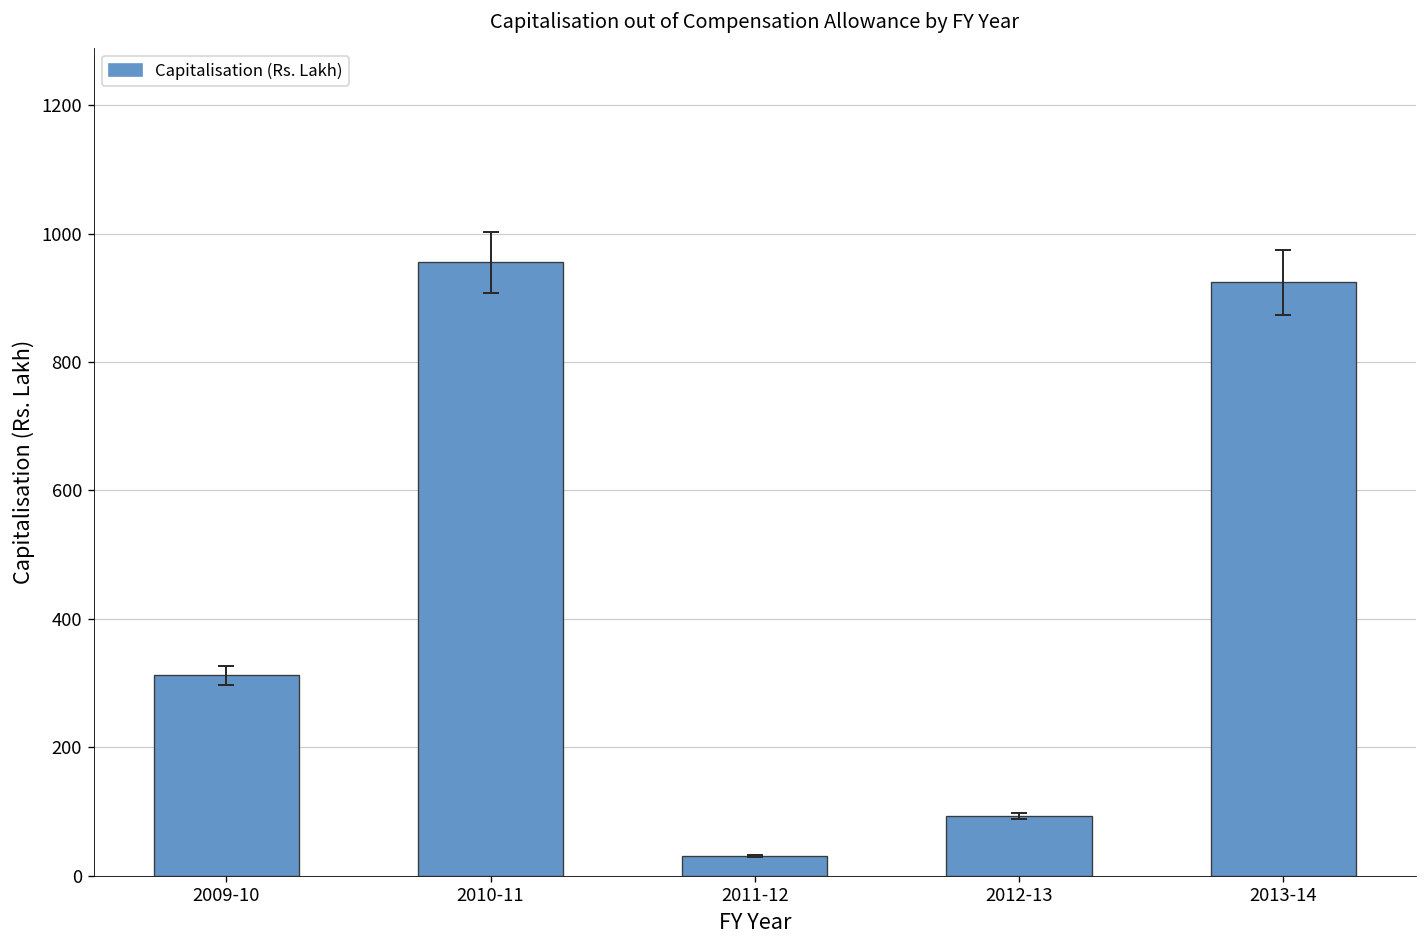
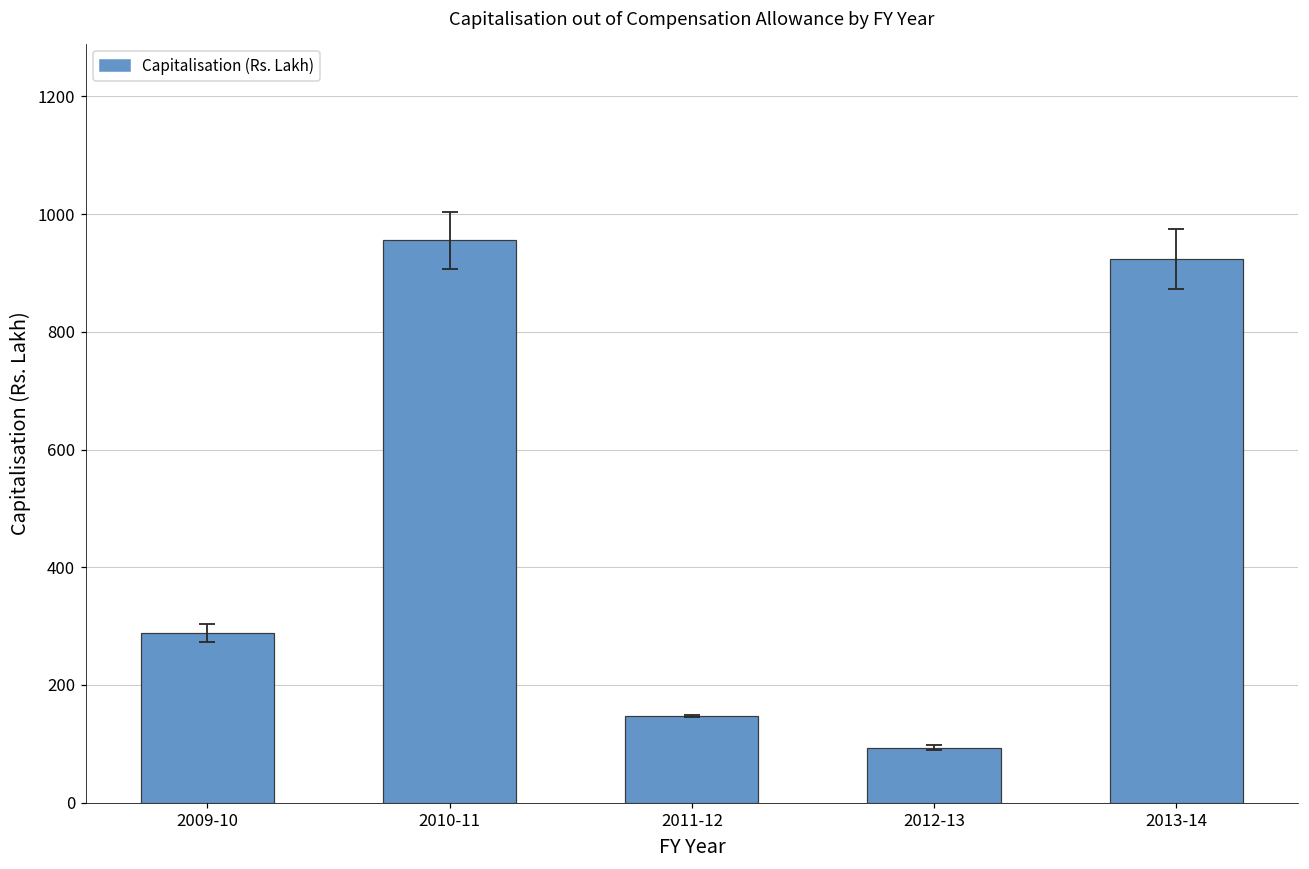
  {
    "Capitalisation (Rs. Lakh)": {
-     "2009-10": 310,
+     "2009-10": 290,
      "2010-11": 960,
-     "2011-12": 30,
+     "2011-12": 150,
      "2012-13": 90,
      "2013-14": 920
    }
  }
